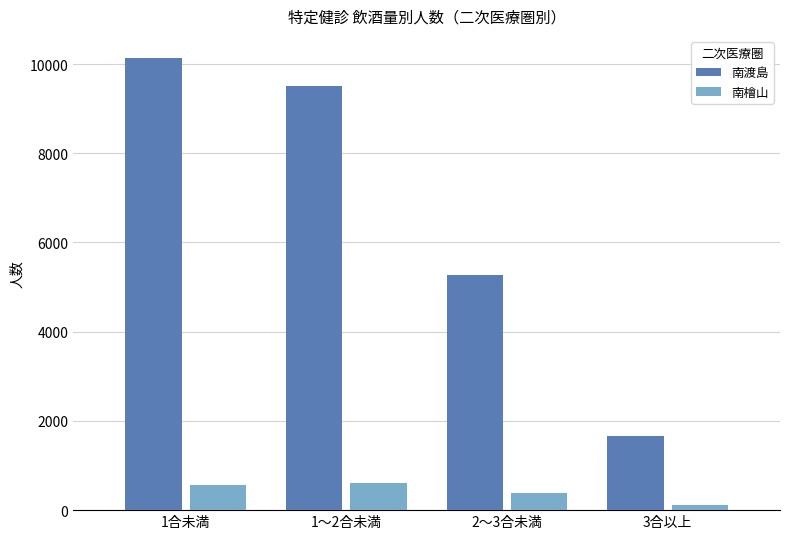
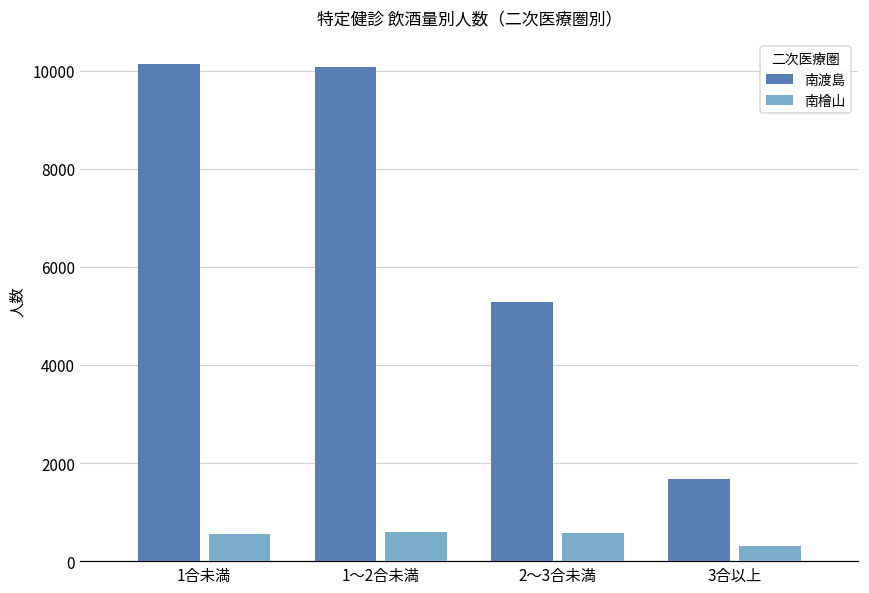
  {
    "南渡島": {
      "1合未満": 10100,
-     "1～2合未満": 9500,
+     "1～2合未満": 10100,
      "2～3合未満": 5300,
      "3合以上": 1700
    },
    "南檜山": {
      "1合未満": 600,
      "1～2合未満": 600,
-     "2～3合未満": 400,
-     "3合以上": 100
+     "2～3合未満": 600,
+     "3合以上": 300
    }
  }
